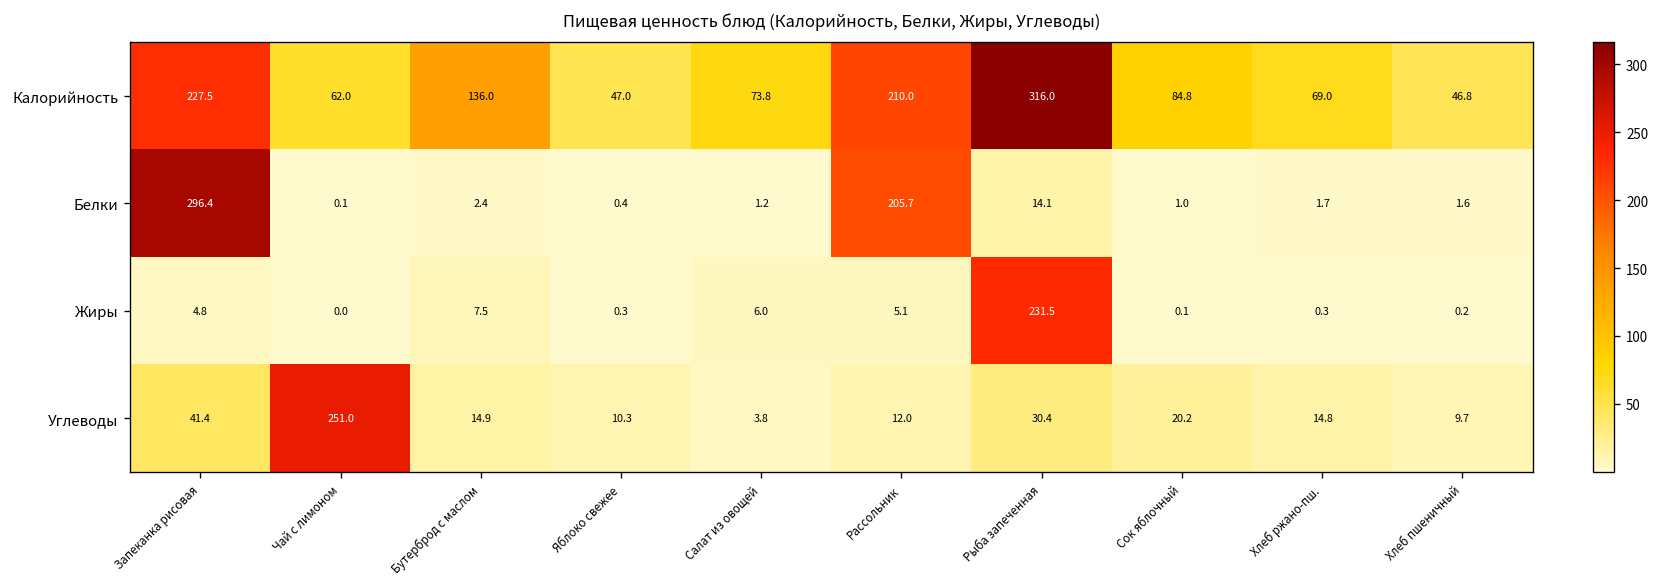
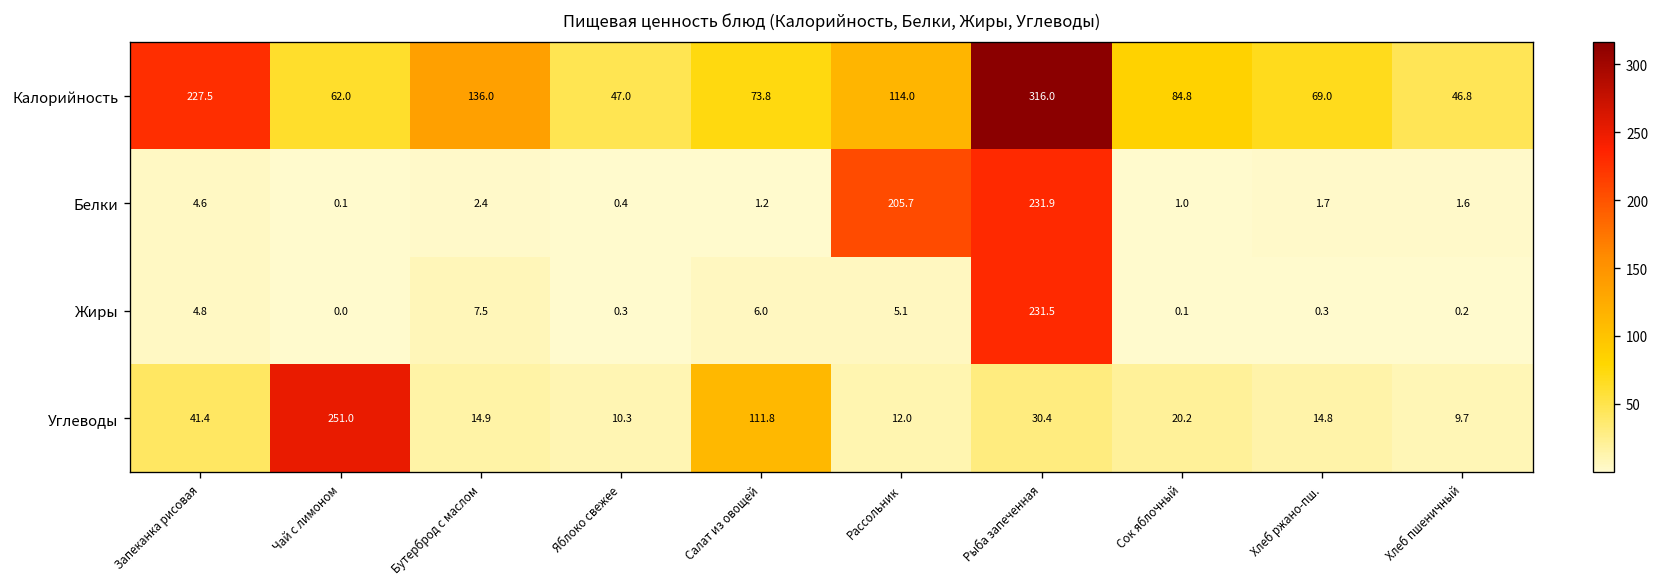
  {
    "Калорийность": {
      "Запеканка рисовая": 227.5,
      "Чай с лимоном": 62.0,
      "Бутерброд с маслом": 136.0,
      "Яблоко свежее": 47.0,
      "Салат из овощей": 73.8,
-     "Рассольник": 210.0,
+     "Рассольник": 114.0,
      "Рыба запеченная": 316.0,
      "Сок яблочный": 84.8,
      "Хлеб ржано-пш.": 69.0,
      "Хлеб пшеничный": 46.8
    },
    "Белки": {
-     "Запеканка рисовая": 296.4,
+     "Запеканка рисовая": 4.6,
      "Чай с лимоном": 0.1,
      "Бутерброд с маслом": 2.4,
      "Яблоко свежее": 0.4,
      "Салат из овощей": 1.2,
      "Рассольник": 205.7,
-     "Рыба запеченная": 14.1,
+     "Рыба запеченная": 231.9,
      "Сок яблочный": 1.0,
      "Хлеб ржано-пш.": 1.7,
      "Хлеб пшеничный": 1.6
    },
    "Жиры": {
      "Запеканка рисовая": 4.8,
      "Чай с лимоном": 0.0,
      "Бутерброд с маслом": 7.5,
      "Яблоко свежее": 0.3,
      "Салат из овощей": 6.0,
      "Рассольник": 5.1,
      "Рыба запеченная": 231.5,
      "Сок яблочный": 0.1,
      "Хлеб ржано-пш.": 0.3,
      "Хлеб пшеничный": 0.2
    },
    "Углеводы": {
      "Запеканка рисовая": 41.4,
      "Чай с лимоном": 251.0,
      "Бутерброд с маслом": 14.9,
      "Яблоко свежее": 10.3,
-     "Салат из овощей": 3.8,
+     "Салат из овощей": 111.8,
      "Рассольник": 12.0,
      "Рыба запеченная": 30.4,
      "Сок яблочный": 20.2,
      "Хлеб ржано-пш.": 14.8,
      "Хлеб пшеничный": 9.7
    }
  }
